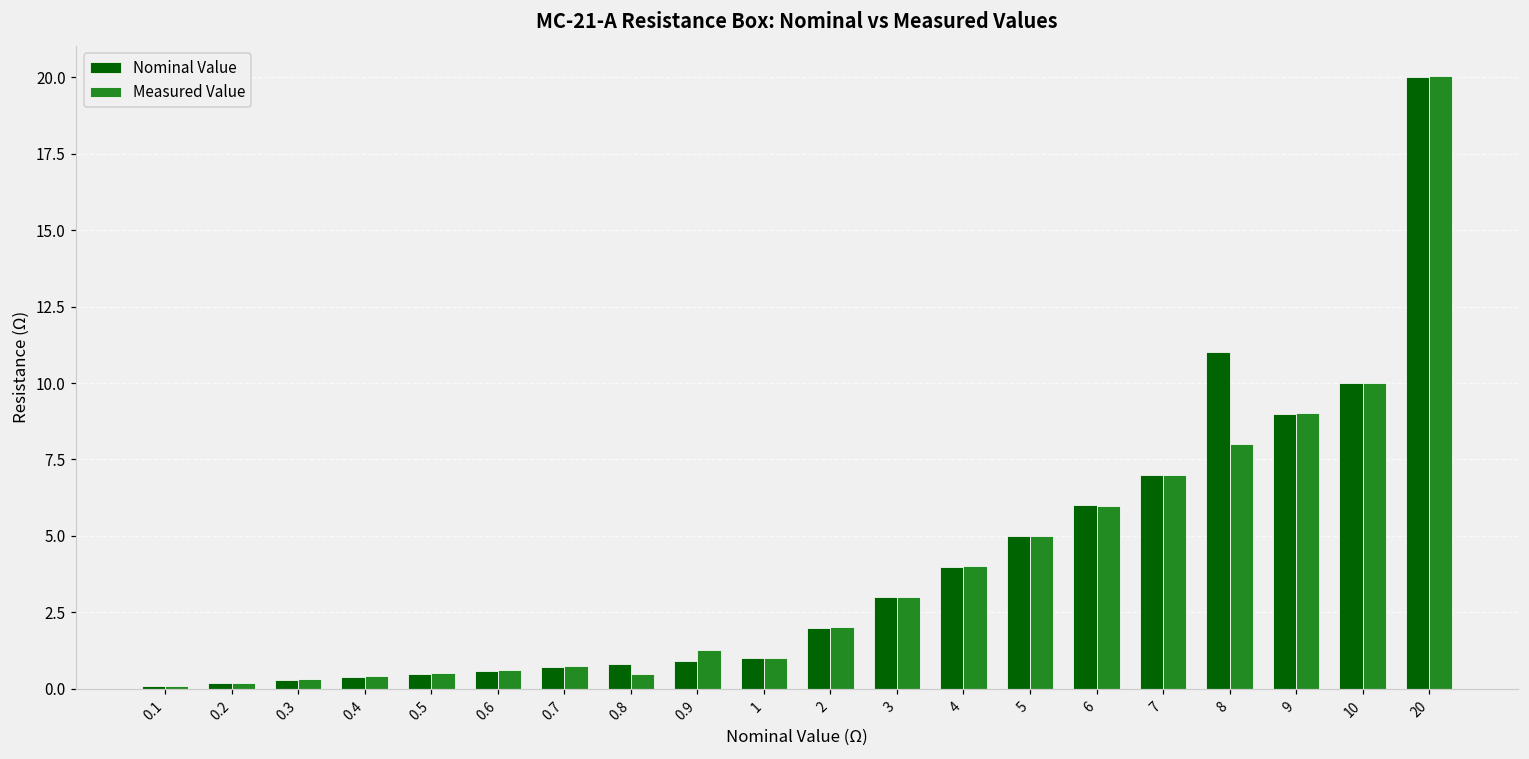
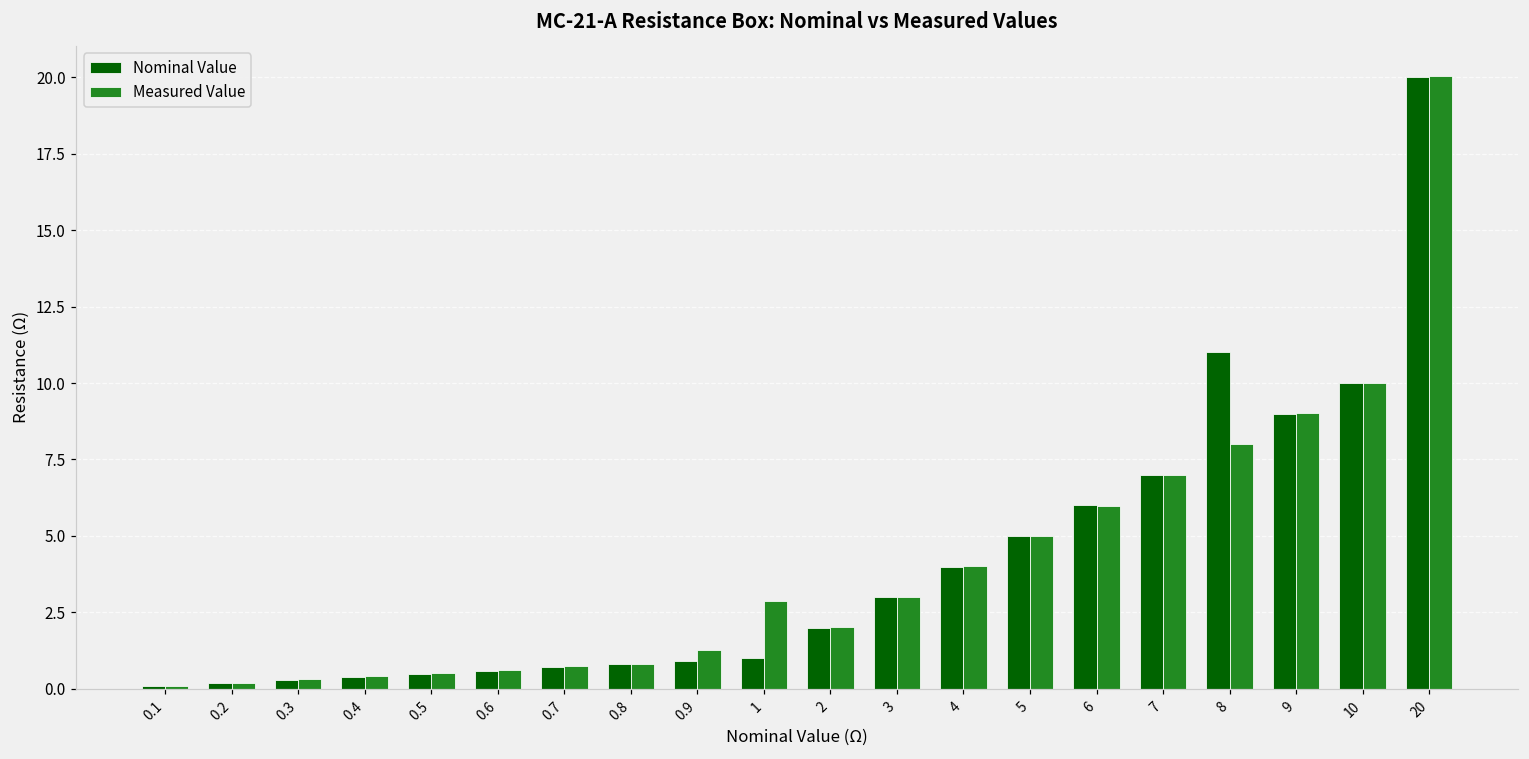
  {
    "Nominal Value": {
      "0.1": 0.1,
      "0.2": 0.2,
      "0.3": 0.3,
      "0.4": 0.4,
      "0.5": 0.5,
      "0.6": 0.6,
      "0.7": 0.7,
      "0.8": 0.8,
      "0.9": 0.9,
      "1": 1.0,
      "2": 2.0,
      "3": 3.0,
      "4": 4.0,
      "5": 5.0,
      "6": 6.0,
      "7": 7.0,
      "8": 11.0,
      "9": 9.0,
      "10": 10.0,
      "20": 20.0
    },
    "Measured Value": {
      "0.1": 0.1,
      "0.2": 0.2,
      "0.3": 0.3,
      "0.4": 0.4,
      "0.5": 0.5,
      "0.6": 0.6,
      "0.7": 0.7,
-     "0.8": 0.5,
+     "0.8": 0.8,
      "0.9": 1.3,
-     "1": 1.0,
+     "1": 2.9,
      "2": 2.0,
      "3": 3.0,
      "4": 4.0,
      "5": 5.0,
      "6": 6.0,
      "7": 7.0,
      "8": 8.0,
      "9": 9.0,
      "10": 10.0,
      "20": 20.0
    }
  }
